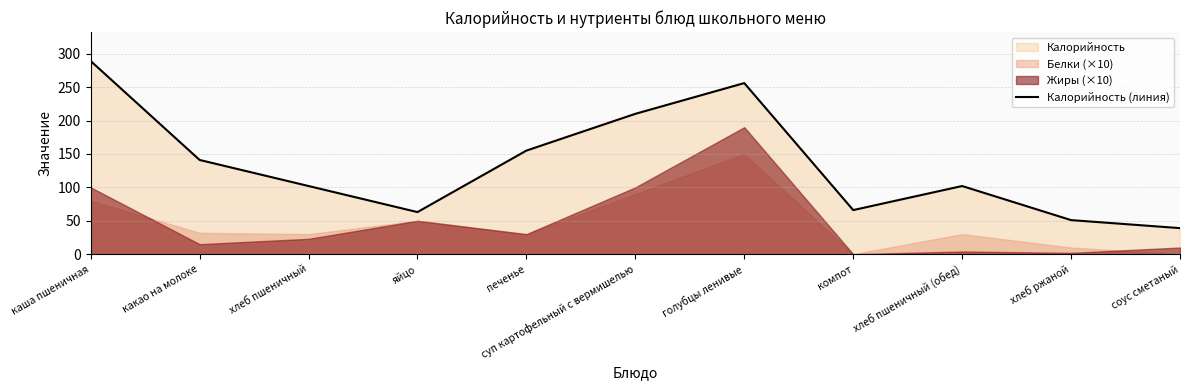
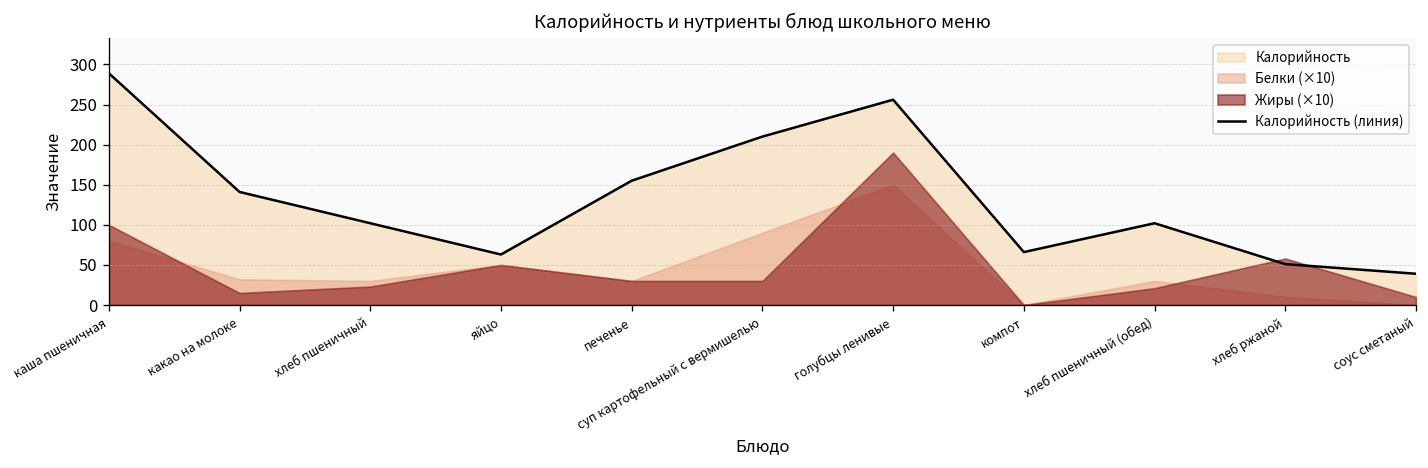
  {
    "Жиры (×10)": {
      "каша пшеничная": 100,
      "какао на молоке": 20,
      "хлеб пшеничный": 20,
-     "суп картофельный с вермишелью": 100,
+     "суп картофельный с вермишелью": 30,
      "голубцы ленивые": 190,
-     "хлеб пшеничный (обед)": 0,
-     "хлеб ржаной": 0,
+     "хлеб пшеничный (обед)": 20,
+     "хлеб ржаной": 60,
      "соус сметаный": 10
    }
  }
